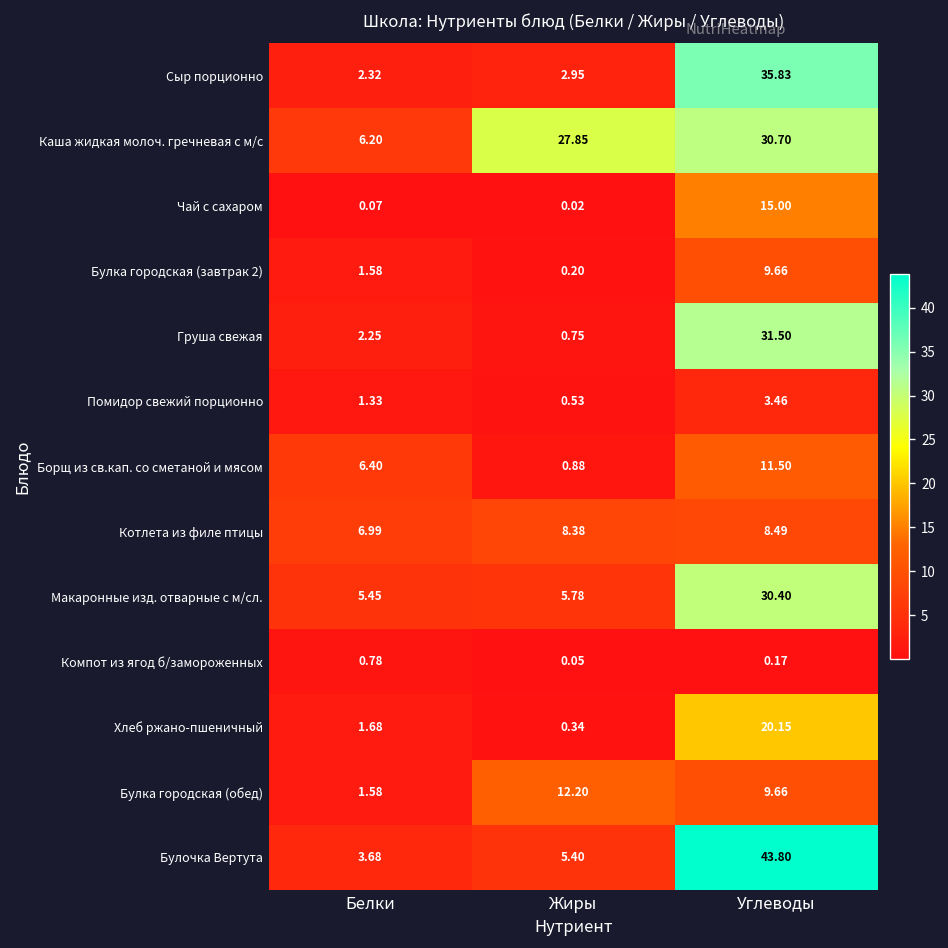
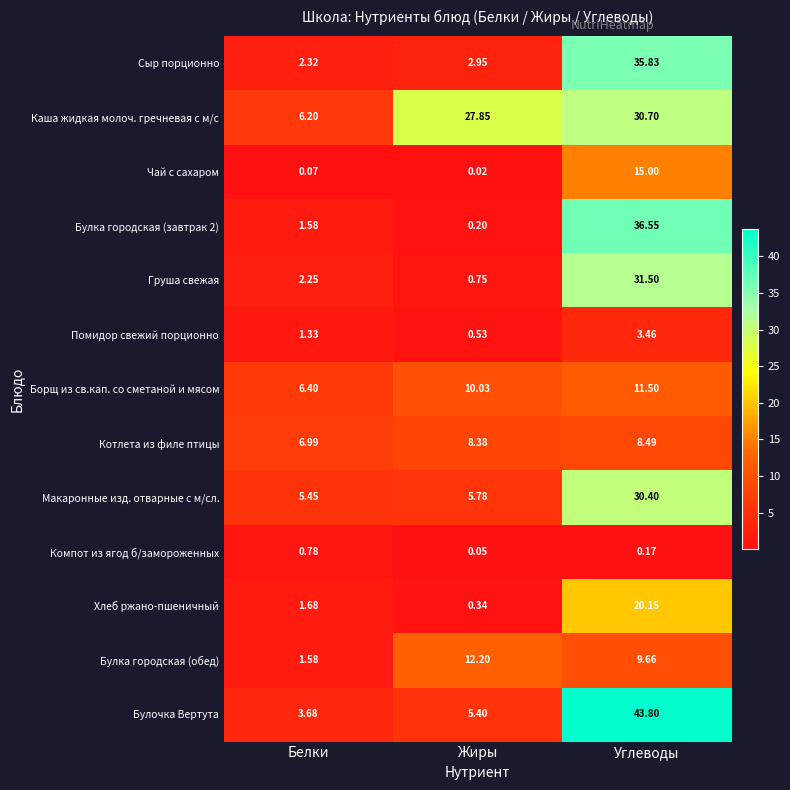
  {
    "Сыр порционно": {
      "Белки": 2.32,
      "Жиры": 2.95,
      "Углеводы": 35.83
    },
    "Каша жидкая молоч. гречневая с м/с": {
      "Белки": 6.20,
      "Жиры": 27.85,
      "Углеводы": 30.70
    },
    "Чай с сахаром": {
      "Белки": 0.07,
      "Жиры": 0.02,
      "Углеводы": 15.00
    },
    "Булка городская (завтрак 2)": {
      "Белки": 1.58,
      "Жиры": 0.20,
-     "Углеводы": 9.66
+     "Углеводы": 36.55
    },
    "Груша свежая": {
      "Белки": 2.25,
      "Жиры": 0.75,
      "Углеводы": 31.50
    },
    "Помидор свежий порционно": {
      "Белки": 1.33,
      "Жиры": 0.53,
      "Углеводы": 3.46
    },
    "Борщ из св.кап. со сметаной и мясом": {
      "Белки": 6.40,
-     "Жиры": 0.88,
+     "Жиры": 10.03,
      "Углеводы": 11.50
    },
    "Котлета из филе птицы": {
      "Белки": 6.99,
      "Жиры": 8.38,
      "Углеводы": 8.49
    },
    "Макаронные изд. отварные с м/сл.": {
      "Белки": 5.45,
      "Жиры": 5.78,
      "Углеводы": 30.40
    },
    "Компот из ягод б/замороженных": {
      "Белки": 0.78,
      "Жиры": 0.05,
      "Углеводы": 0.17
    },
    "Хлеб ржано-пшеничный": {
      "Белки": 1.68,
      "Жиры": 0.34,
      "Углеводы": 20.15
    },
    "Булка городская (обед)": {
      "Белки": 1.58,
      "Жиры": 12.20,
      "Углеводы": 9.66
    },
    "Булочка Вертута": {
      "Белки": 3.68,
      "Жиры": 5.40,
      "Углеводы": 43.80
    }
  }
